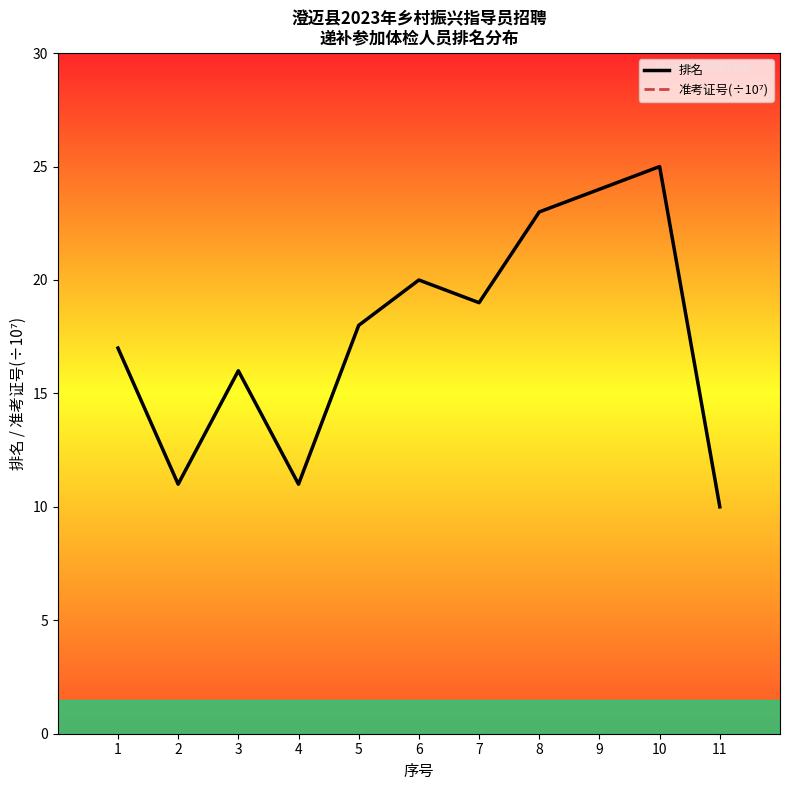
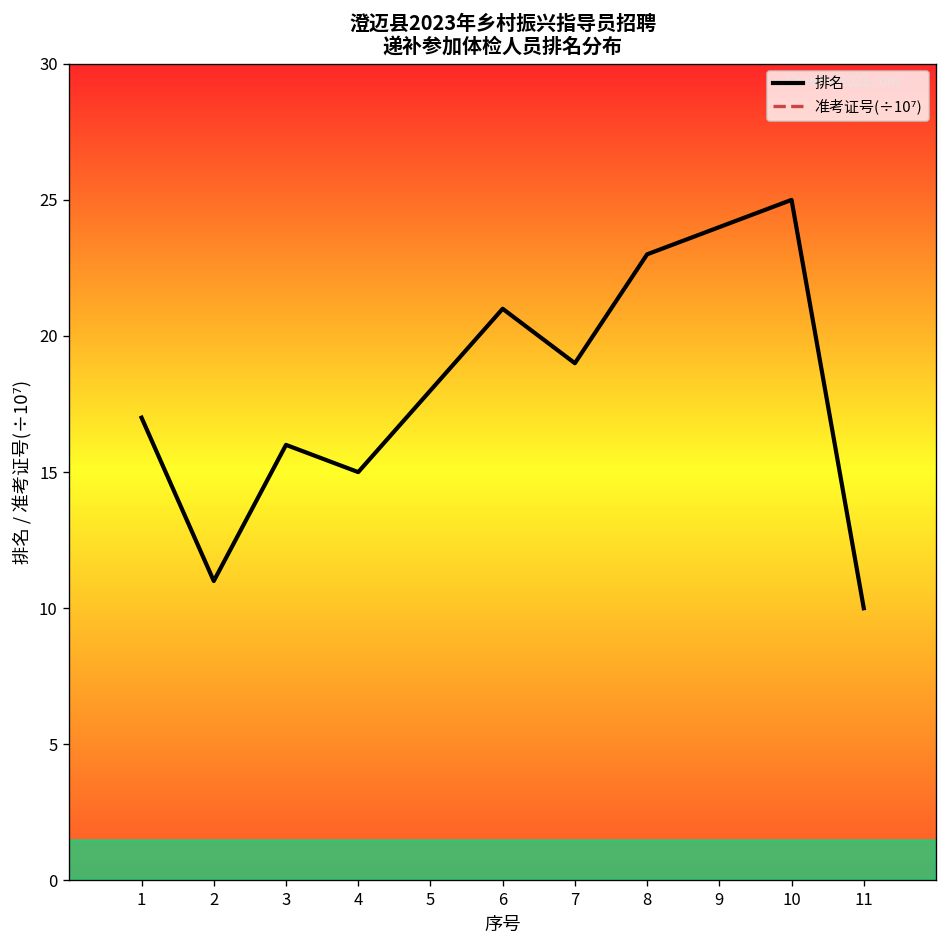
  {
    "排名": {
      "1": 17,
      "2": 11,
      "3": 16,
-     "4": 11,
+     "4": 15,
      "5": 18,
-     "6": 20,
+     "6": 21,
      "7": 19,
      "8": 23,
      "9": 24,
      "10": 25,
      "11": 10
    }
  }
